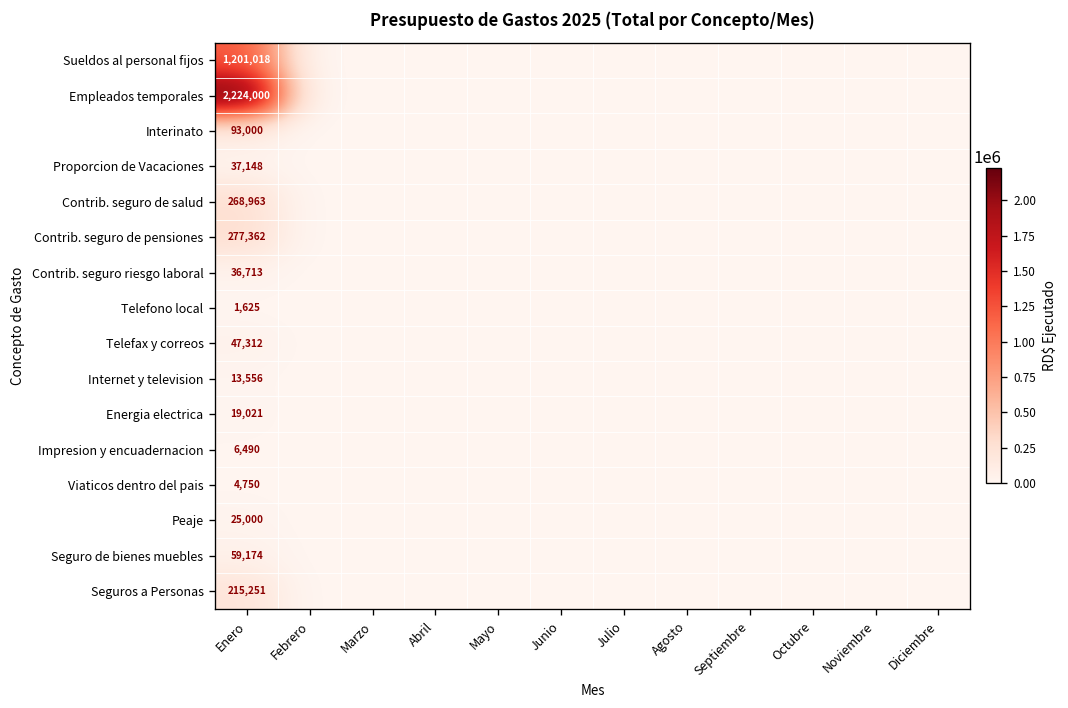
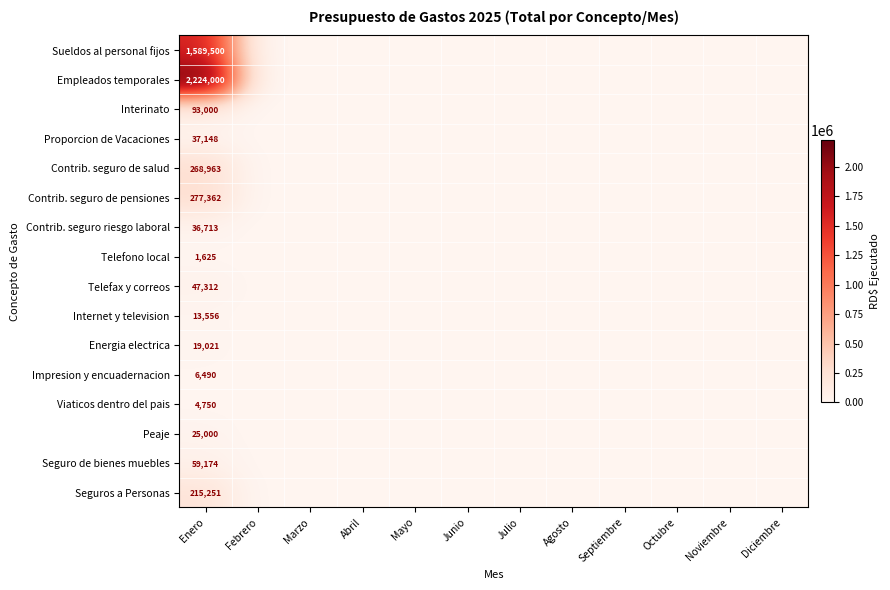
  {
    "Sueldos al personal fijos": {
-     "Enero": "1,201,018"
+     "Enero": "1,589,500"
    },
    "Empleados temporales": {
      "Enero": "2,224,000"
    },
    "Interinato": {
      "Enero": "93,000"
    },
    "Proporcion de Vacaciones": {
      "Enero": "37,148"
    },
    "Contrib. seguro de salud": {
      "Enero": "268,963"
    },
    "Contrib. seguro de pensiones": {
      "Enero": "277,362"
    },
    "Contrib. seguro riesgo laboral": {
      "Enero": "36,713"
    },
    "Telefono local": {
      "Enero": "1,625"
    },
    "Telefax y correos": {
      "Enero": "47,312"
    },
    "Internet y television": {
      "Enero": "13,556"
    },
    "Energia electrica": {
      "Enero": "19,021"
    },
    "Impresion y encuadernacion": {
      "Enero": "6,490"
    },
    "Viaticos dentro del pais": {
      "Enero": "4,750"
    },
    "Peaje": {
      "Enero": "25,000"
    },
    "Seguro de bienes muebles": {
      "Enero": "59,174"
    },
    "Seguros a Personas": {
      "Enero": "215,251"
    }
  }
